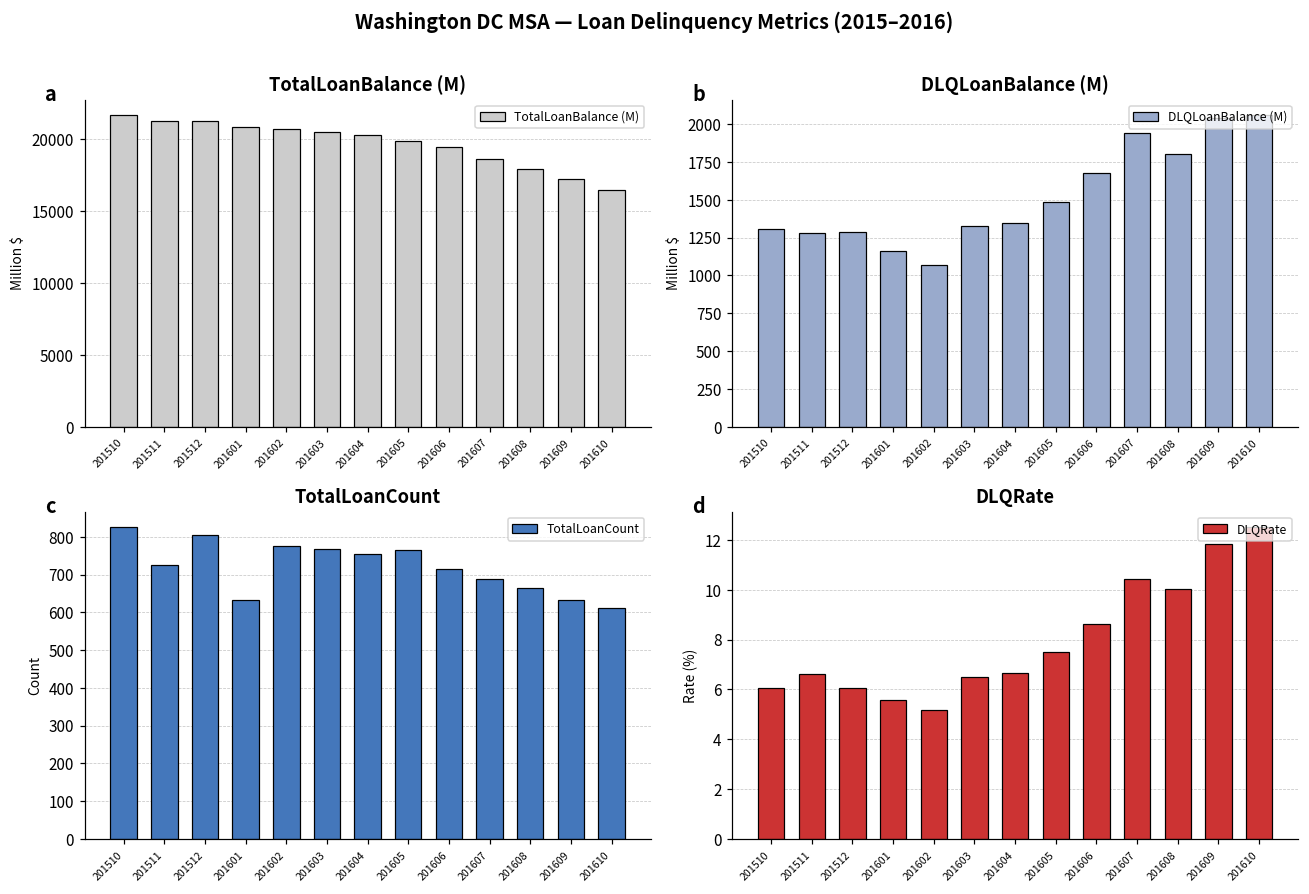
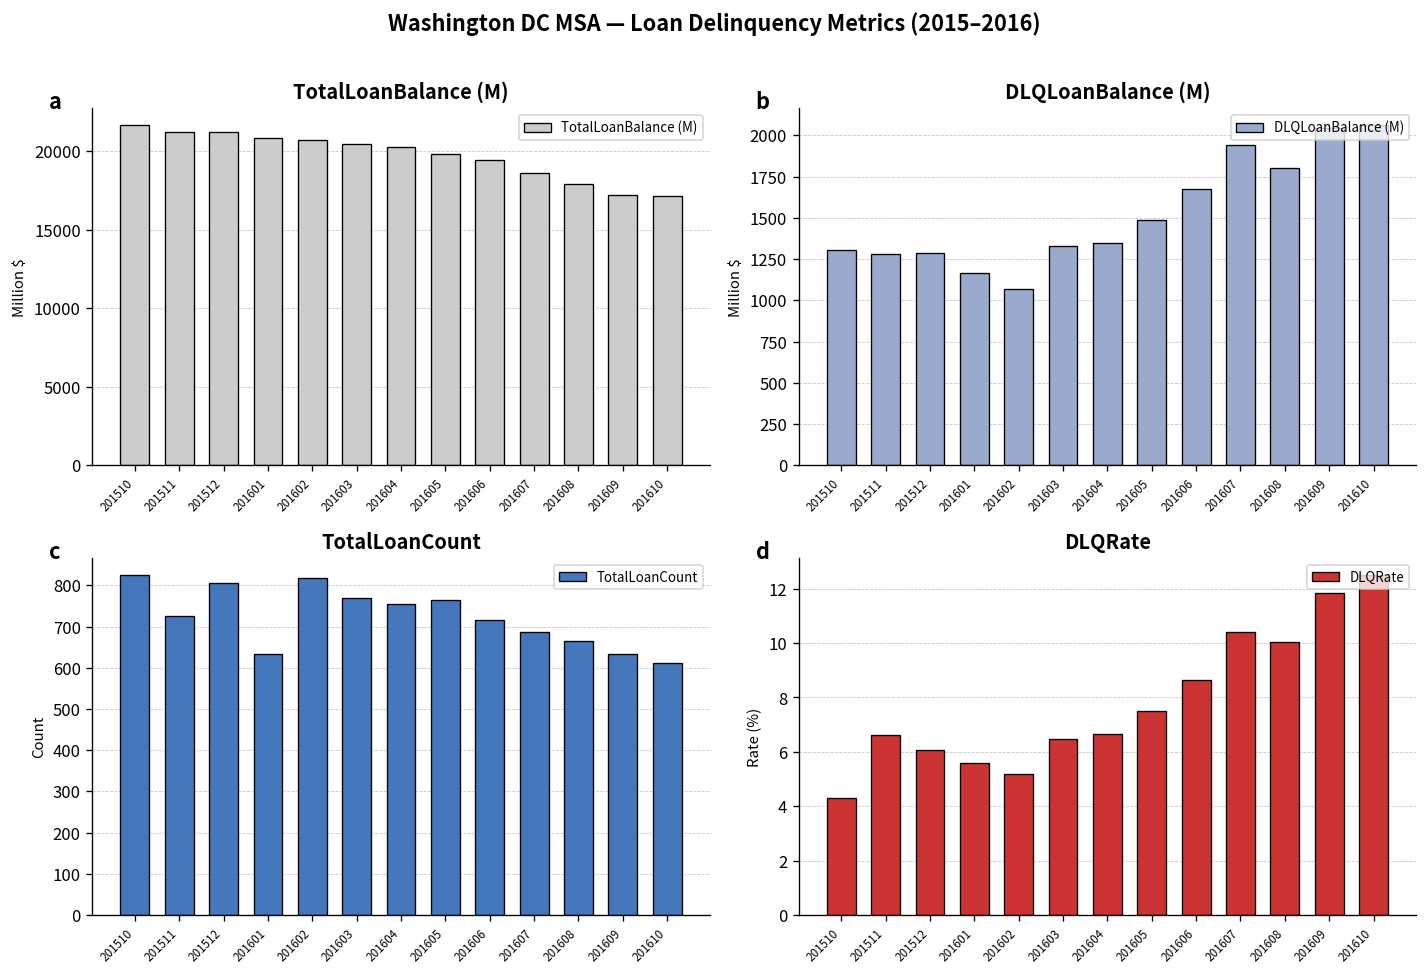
  {
    "TotalLoanBalance (M)": {
      "201510": 21600,
      "201511": 21200,
      "201512": 21200,
      "201601": 20800,
      "201602": 20700,
      "201603": 20500,
      "201604": 20200,
      "201605": 19800,
      "201606": 19400,
      "201607": 18600,
      "201608": 17900,
      "201609": 17200,
-     "201610": 16500
+     "201610": 17100
    },
    "DLQLoanBalance (M)": {
      "201510": 1310,
      "201511": 1280,
      "201512": 1290,
      "201601": 1160,
      "201602": 1070,
      "201603": 1330,
      "201604": 1350,
      "201605": 1490,
      "201606": 1680,
      "201607": 1940,
      "201608": 1800
    },
    "TotalLoanCount": {
      "201510": 830,
      "201511": 730,
      "201512": 810,
      "201601": 630,
-     "201602": 780,
+     "201602": 820,
      "201603": 770,
      "201604": 750,
      "201605": 760,
      "201606": 720,
      "201607": 690,
      "201608": 660,
      "201609": 630,
      "201610": 610
    },
    "DLQRate": {
-     "201510": 6.0,
+     "201510": 4.3,
      "201511": 6.6,
      "201512": 6.1,
      "201601": 5.6,
      "201602": 5.2,
      "201603": 6.5,
      "201604": 6.7,
      "201605": 7.5,
      "201606": 8.6,
      "201607": 10.4,
      "201608": 10.0,
      "201609": 11.8
    }
  }
